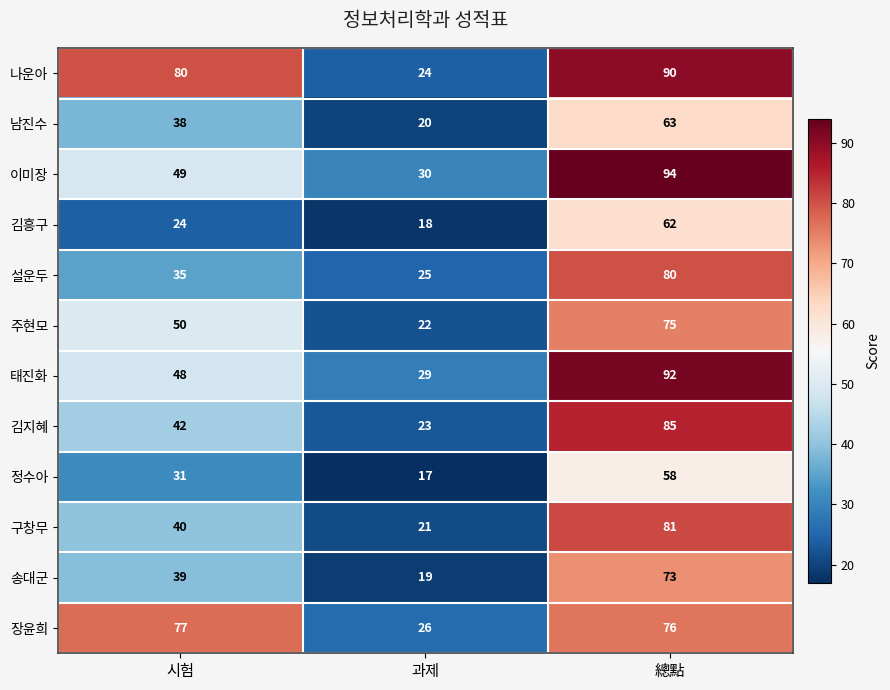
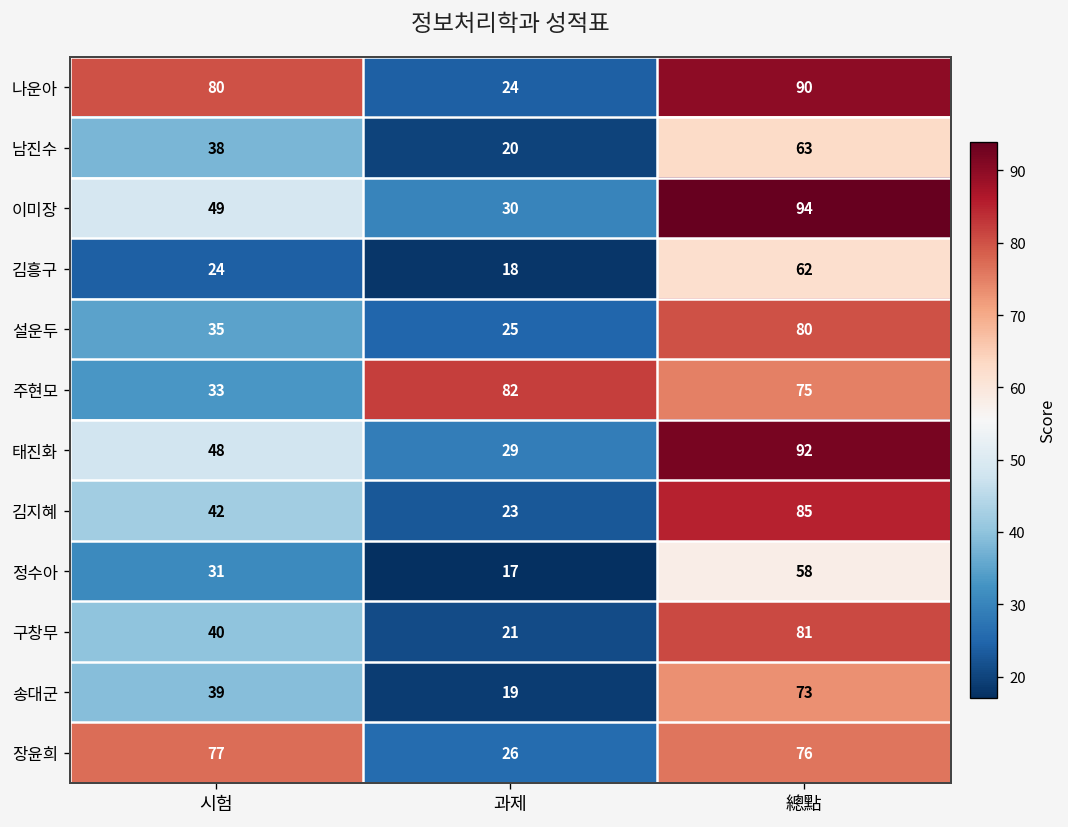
  {
    "나운아": {
      "시험": 80,
      "과제": 24,
      "總點": 90
    },
    "남진수": {
      "시험": 38,
      "과제": 20,
      "總點": 63
    },
    "이미장": {
      "시험": 49,
      "과제": 30,
      "總點": 94
    },
    "김흥구": {
      "시험": 24,
      "과제": 18,
      "總點": 62
    },
    "설운두": {
      "시험": 35,
      "과제": 25,
      "總點": 80
    },
    "주현모": {
-     "시험": 50,
-     "과제": 22,
+     "시험": 33,
+     "과제": 82,
      "總點": 75
    },
    "태진화": {
      "시험": 48,
      "과제": 29,
      "總點": 92
    },
    "김지혜": {
      "시험": 42,
      "과제": 23,
      "總點": 85
    },
    "정수아": {
      "시험": 31,
      "과제": 17,
      "總點": 58
    },
    "구창무": {
      "시험": 40,
      "과제": 21,
      "總點": 81
    },
    "송대군": {
      "시험": 39,
      "과제": 19,
      "總點": 73
    },
    "장윤희": {
      "시험": 77,
      "과제": 26,
      "總點": 76
    }
  }
